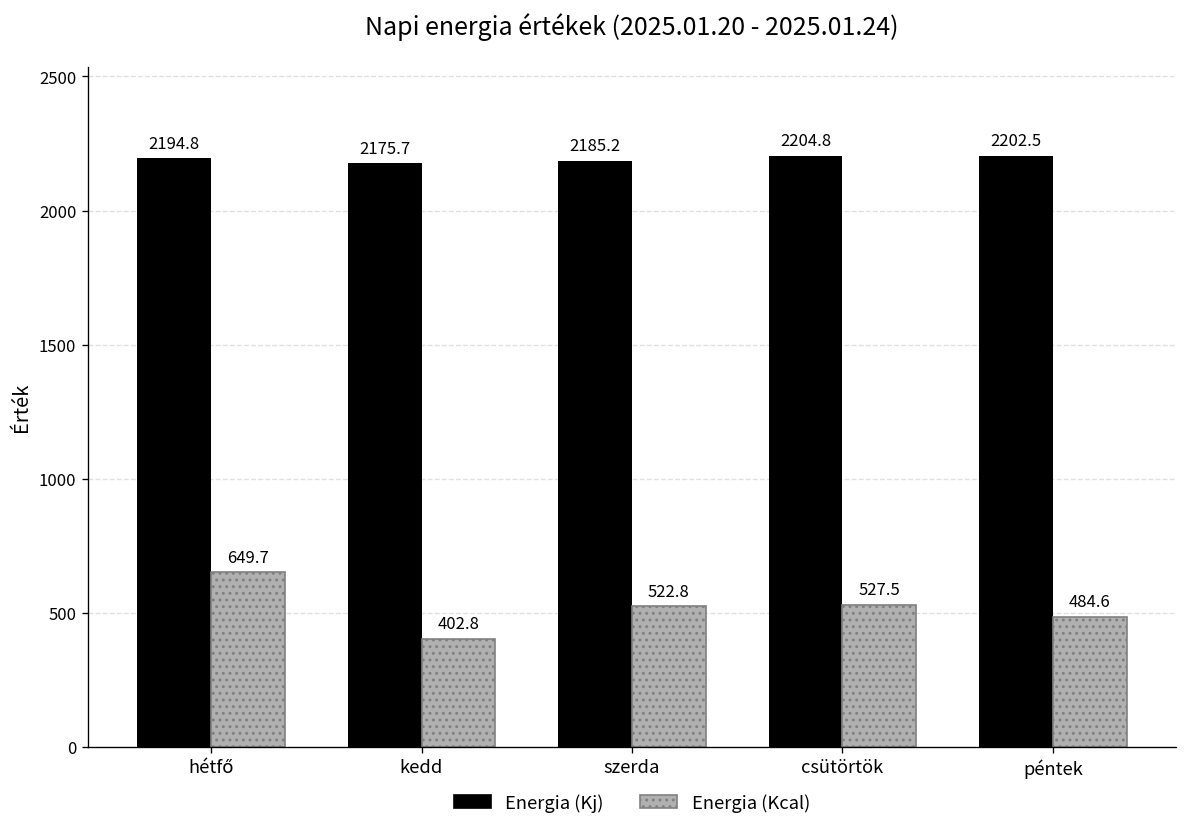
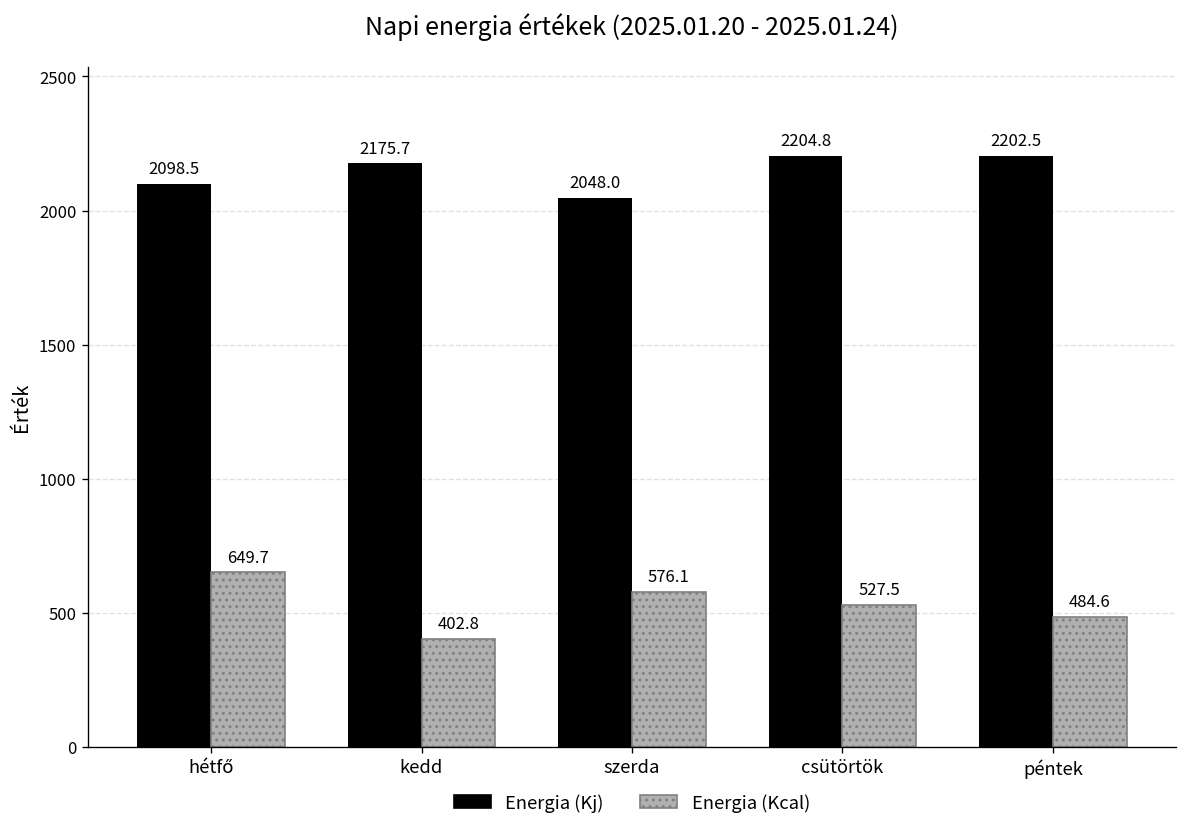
  {
    "Energia (Kj)": {
-     "hétfő": 2194.8,
+     "hétfő": 2098.5,
      "kedd": 2175.7,
-     "szerda": 2185.2,
+     "szerda": 2048.0,
      "csütörtök": 2204.8,
      "péntek": 2202.5
    },
    "Energia (Kcal)": {
      "hétfő": 649.7,
      "kedd": 402.8,
-     "szerda": 522.8,
+     "szerda": 576.1,
      "csütörtök": 527.5,
      "péntek": 484.6
    }
  }
